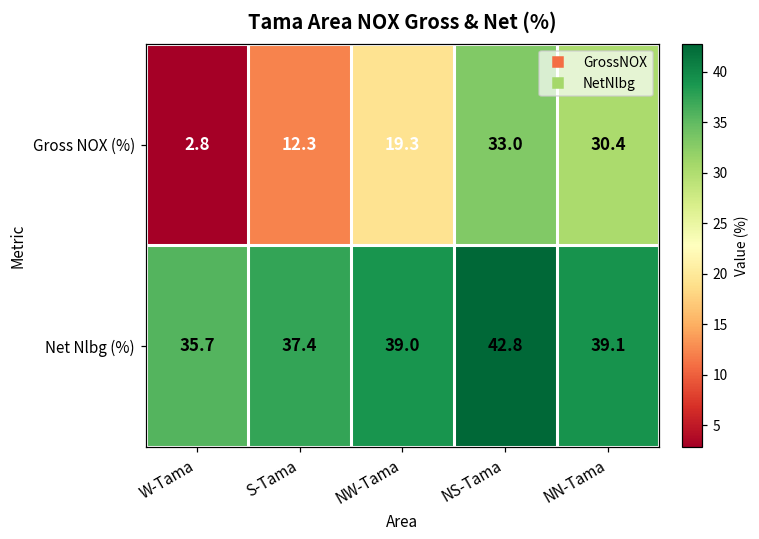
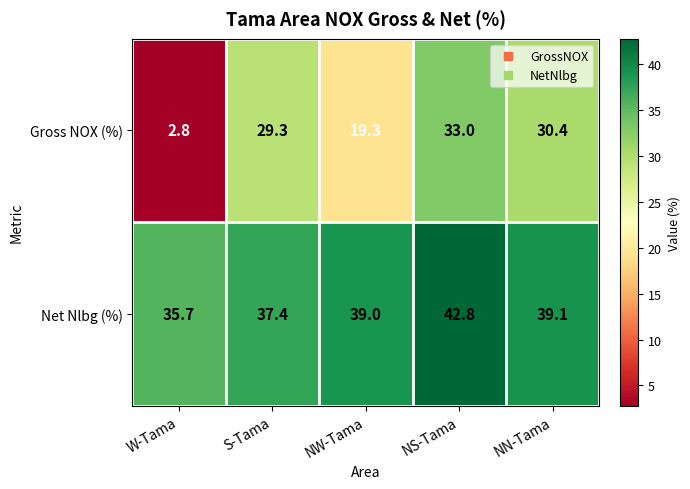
  {
    "Gross NOX (%)": {
      "W-Tama": 2.8,
-     "S-Tama": 12.3,
+     "S-Tama": 29.3,
      "NW-Tama": 19.3,
      "NS-Tama": 33.0,
      "NN-Tama": 30.4
    },
    "Net Nlbg (%)": {
      "W-Tama": 35.7,
      "S-Tama": 37.4,
      "NW-Tama": 39.0,
      "NS-Tama": 42.8,
      "NN-Tama": 39.1
    }
  }
